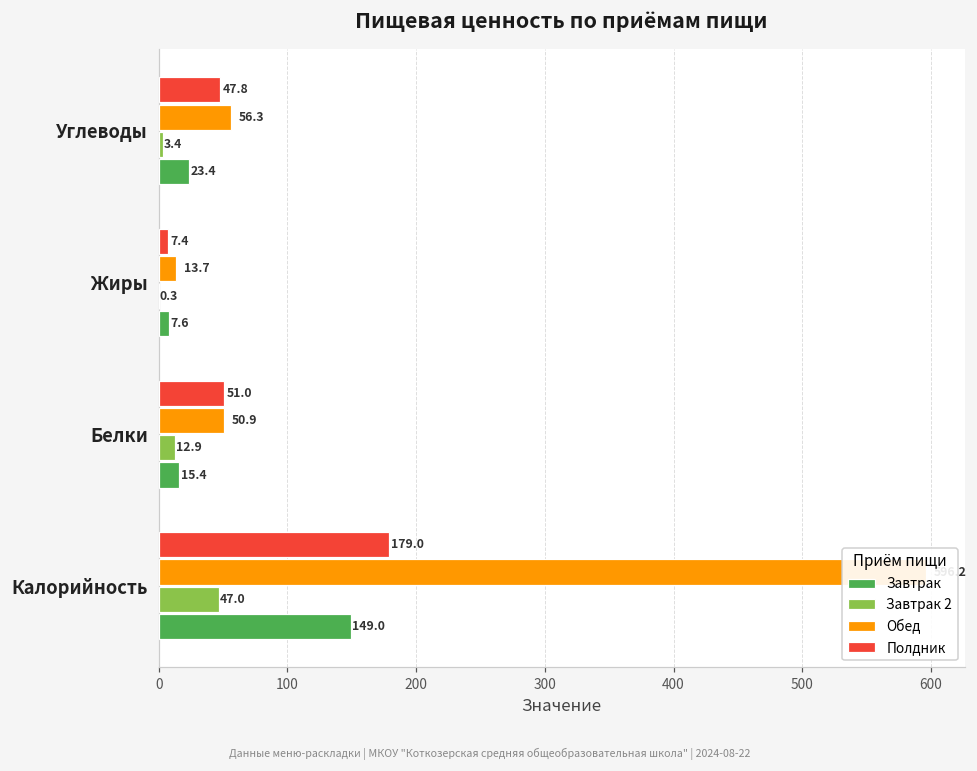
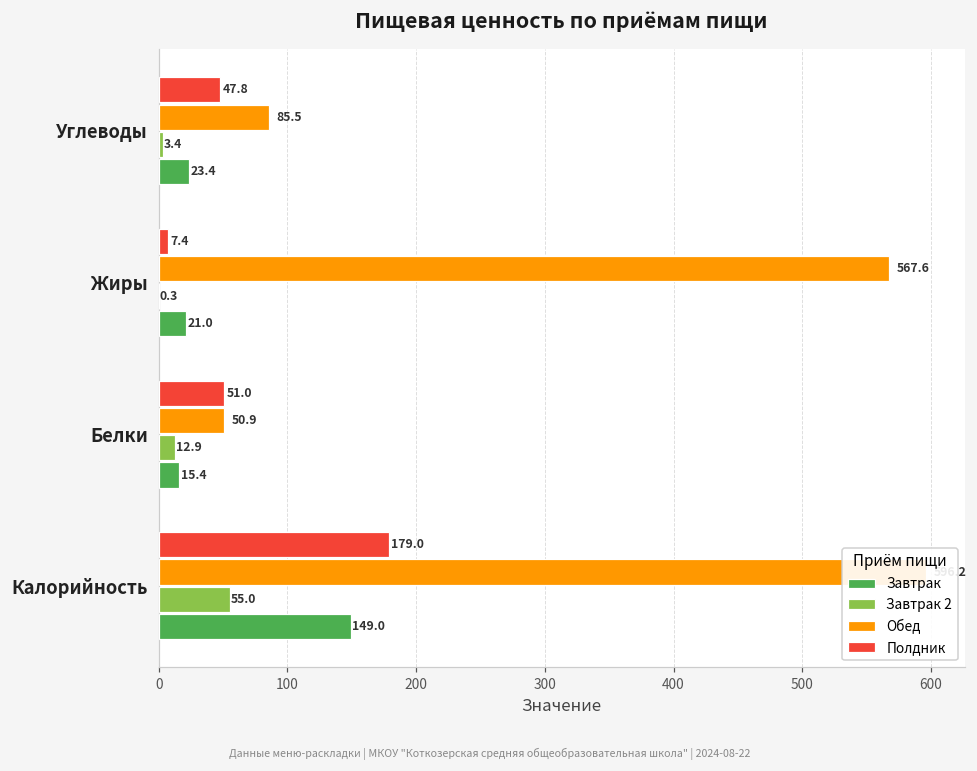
  {
    "Завтрак": {
      "Углеводы": 23.4,
-     "Жиры": 7.6,
+     "Жиры": 21.0,
      "Белки": 15.4,
      "Калорийность": 149.0
    },
    "Завтрак 2": {
      "Углеводы": 3.4,
      "Жиры": 0.3,
      "Белки": 12.9,
-     "Калорийность": 47.0
+     "Калорийность": 55.0
    },
    "Обед": {
-     "Углеводы": 56.3,
-     "Жиры": 13.7,
+     "Углеводы": 85.5,
+     "Жиры": 567.6,
      "Белки": 50.9
    },
    "Полдник": {
      "Углеводы": 47.8,
      "Жиры": 7.4,
      "Белки": 51.0,
      "Калорийность": 179.0
    }
  }
